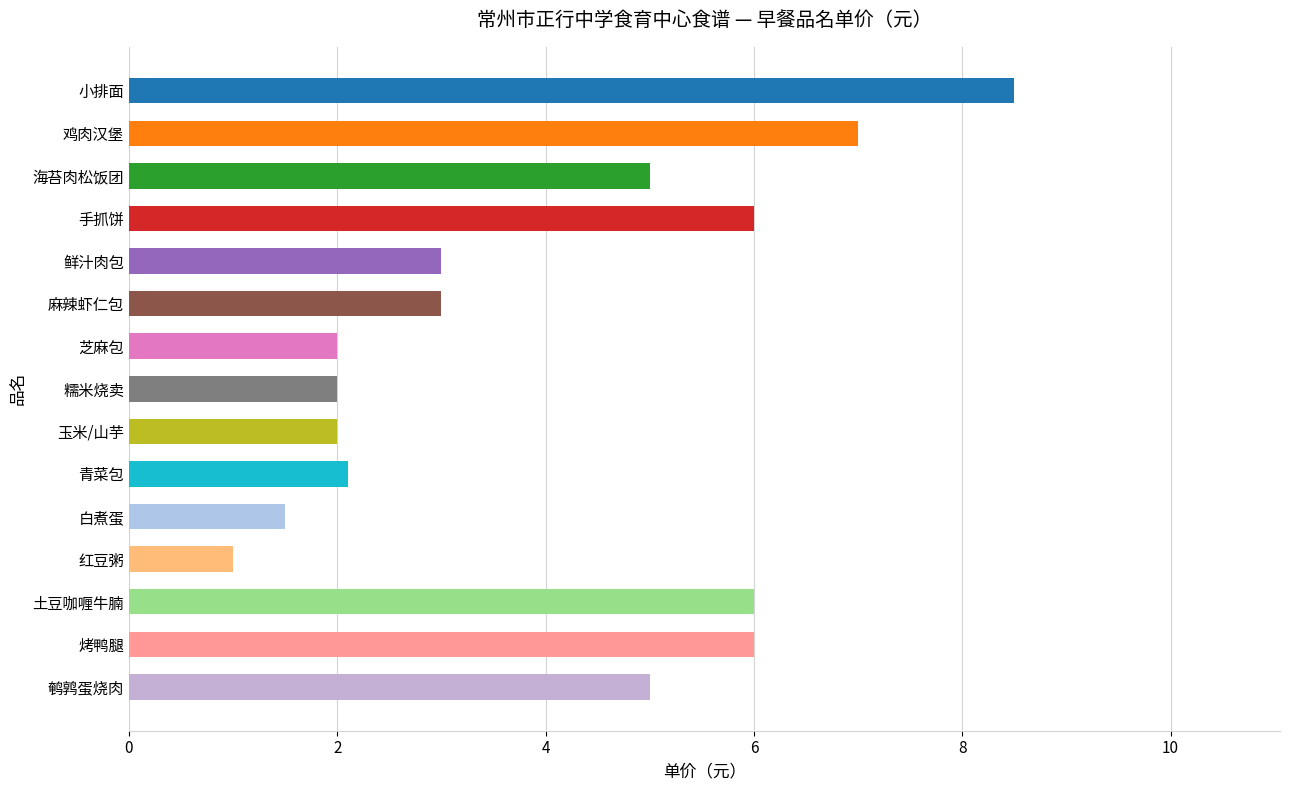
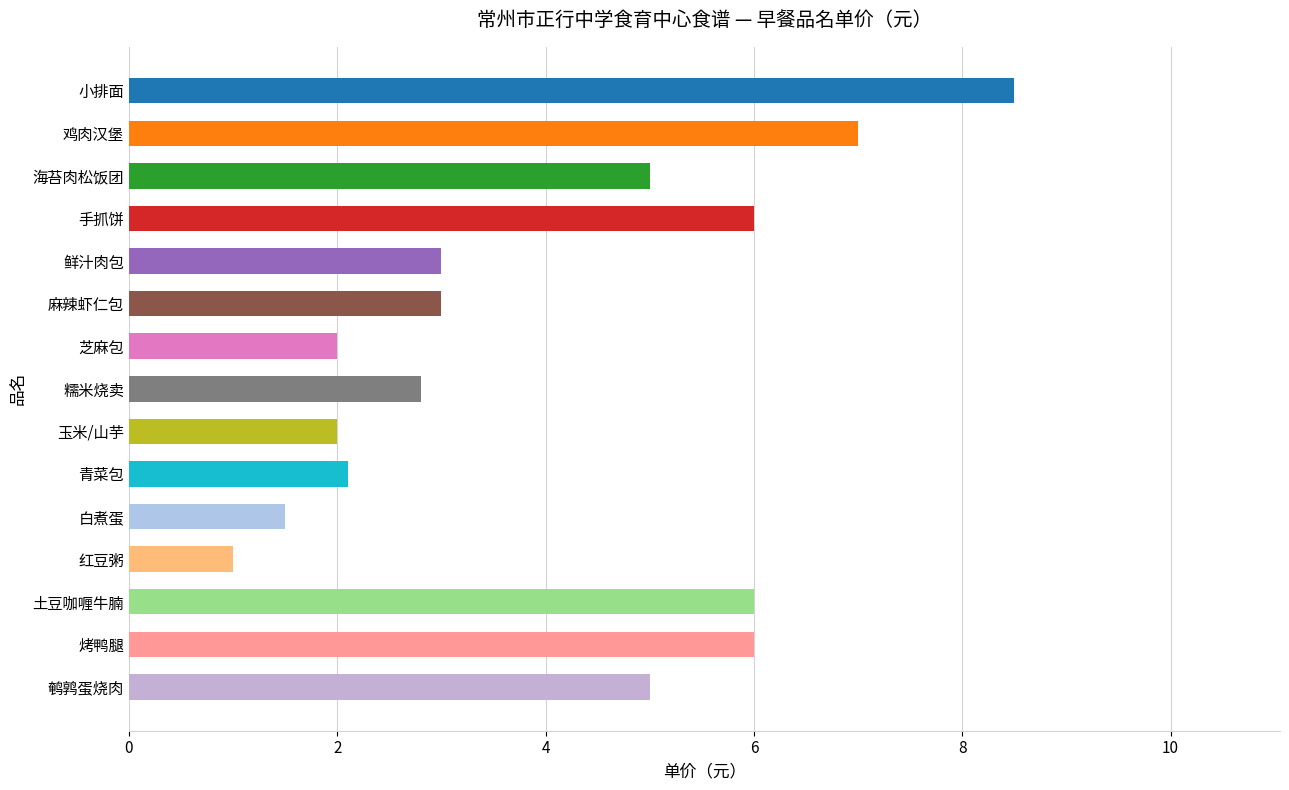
  {
    "小排面": 8.5,
    "鸡肉汉堡": 7.0,
    "海苔肉松饭团": 5.0,
    "手抓饼": 6.0,
    "鲜汁肉包": 3.0,
    "麻辣虾仁包": 3.0,
    "芝麻包": 2.0,
-   "糯米烧卖": 2.0,
+   "糯米烧卖": 2.8,
    "玉米/山芋": 2.0,
    "青菜包": 2.1,
    "白煮蛋": 1.5,
    "红豆粥": 1.0,
    "土豆咖喱牛腩": 6.0,
    "烤鸭腿": 6.0,
    "鹌鹑蛋烧肉": 5.0
  }
